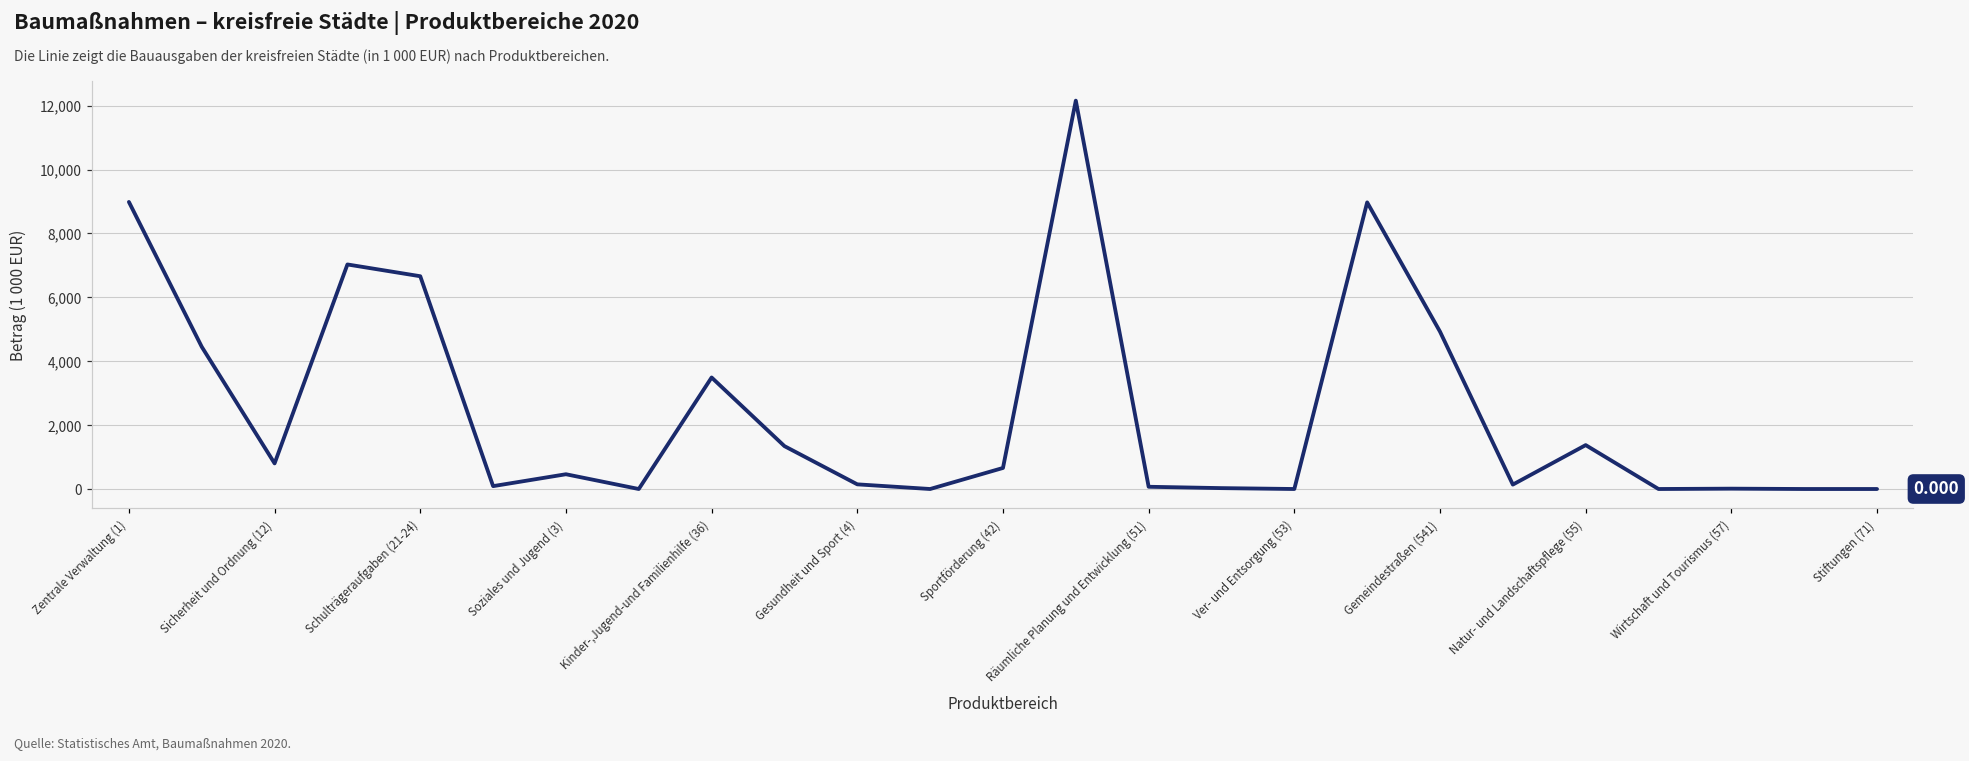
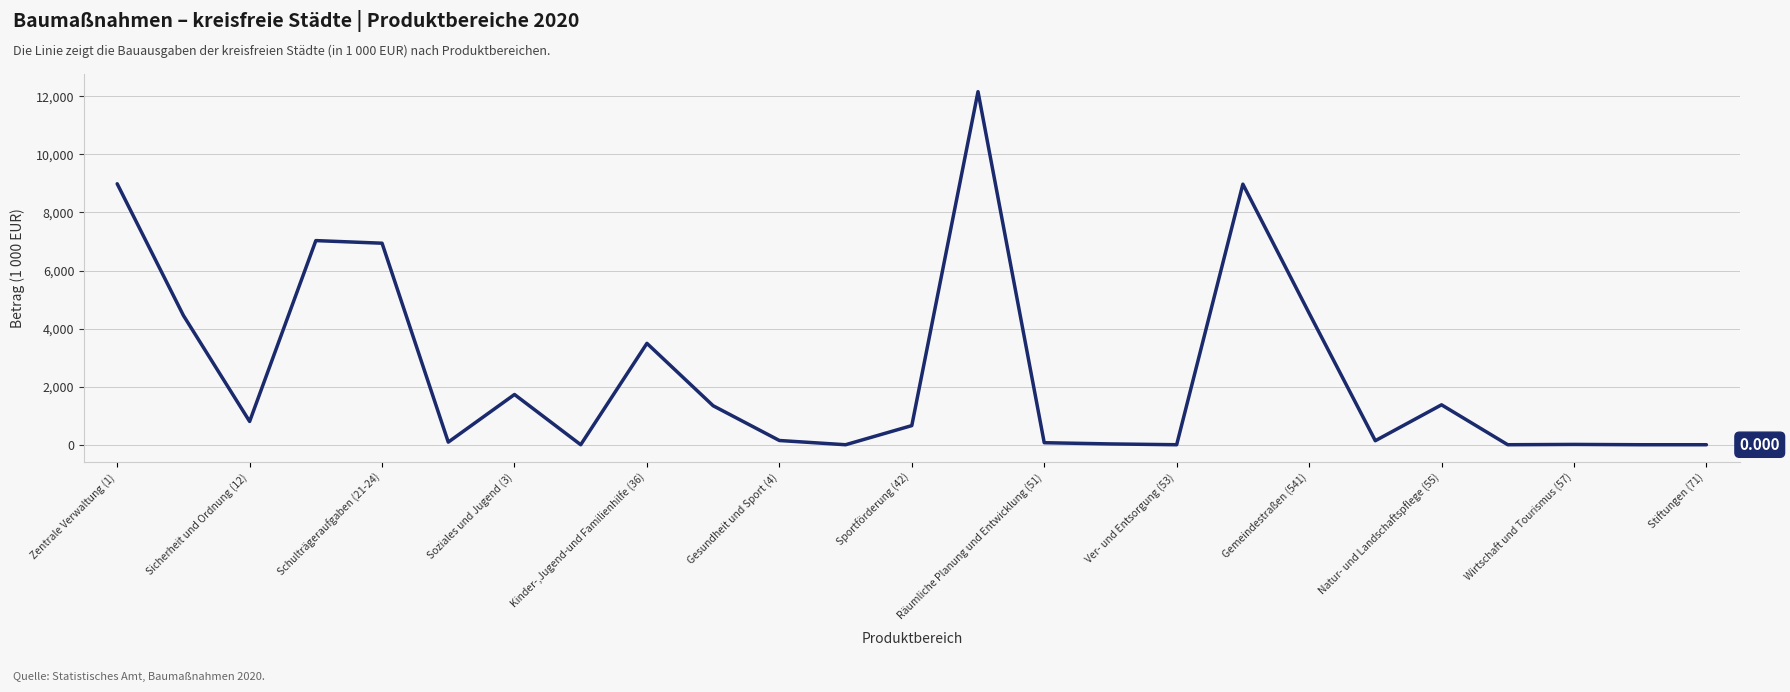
  {
    "Zentrale Verwaltung (1)": "9,000",
    "Sicherheit und Ordnung (12)": "800",
-   "Schulträgeraufgaben (21-24)": "6,700",
-   "Soziales und Jugend (3)": "500",
+   "Schulträgeraufgaben (21-24)": "6,900",
+   "Soziales und Jugend (3)": "1,700",
    "Kinder-,Jugend-und Familienhilfe (36)": "3,500",
    "Gesundheit und Sport (4)": "100",
    "Sportförderung (42)": "700",
    "Räumliche Planung und Entwicklung (51)": "100",
    "Ver- und Entsorgung (53)": "0",
-   "Gemeindestraßen (541)": "4,900",
+   "Gemeindestraßen (541)": "4,500",
    "Natur- und Landschaftspflege (55)": "1,400",
    "Wirtschaft und Tourismus (57)": "0",
    "Stiftungen (71)": "0"
  }
